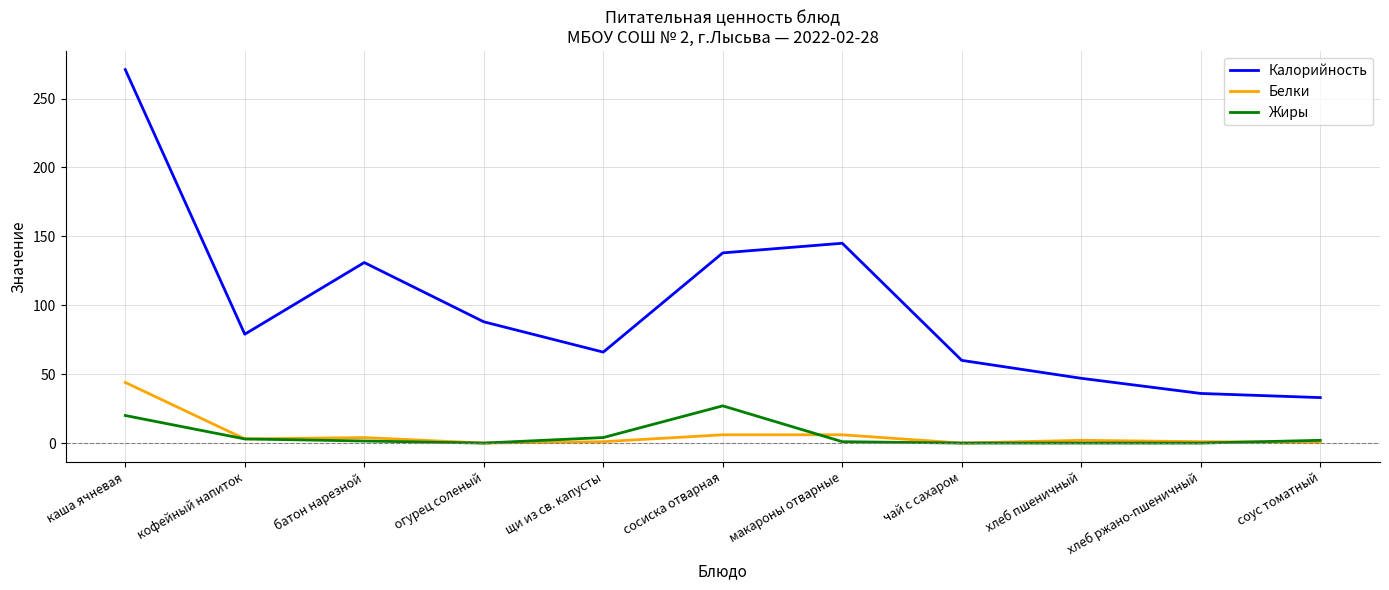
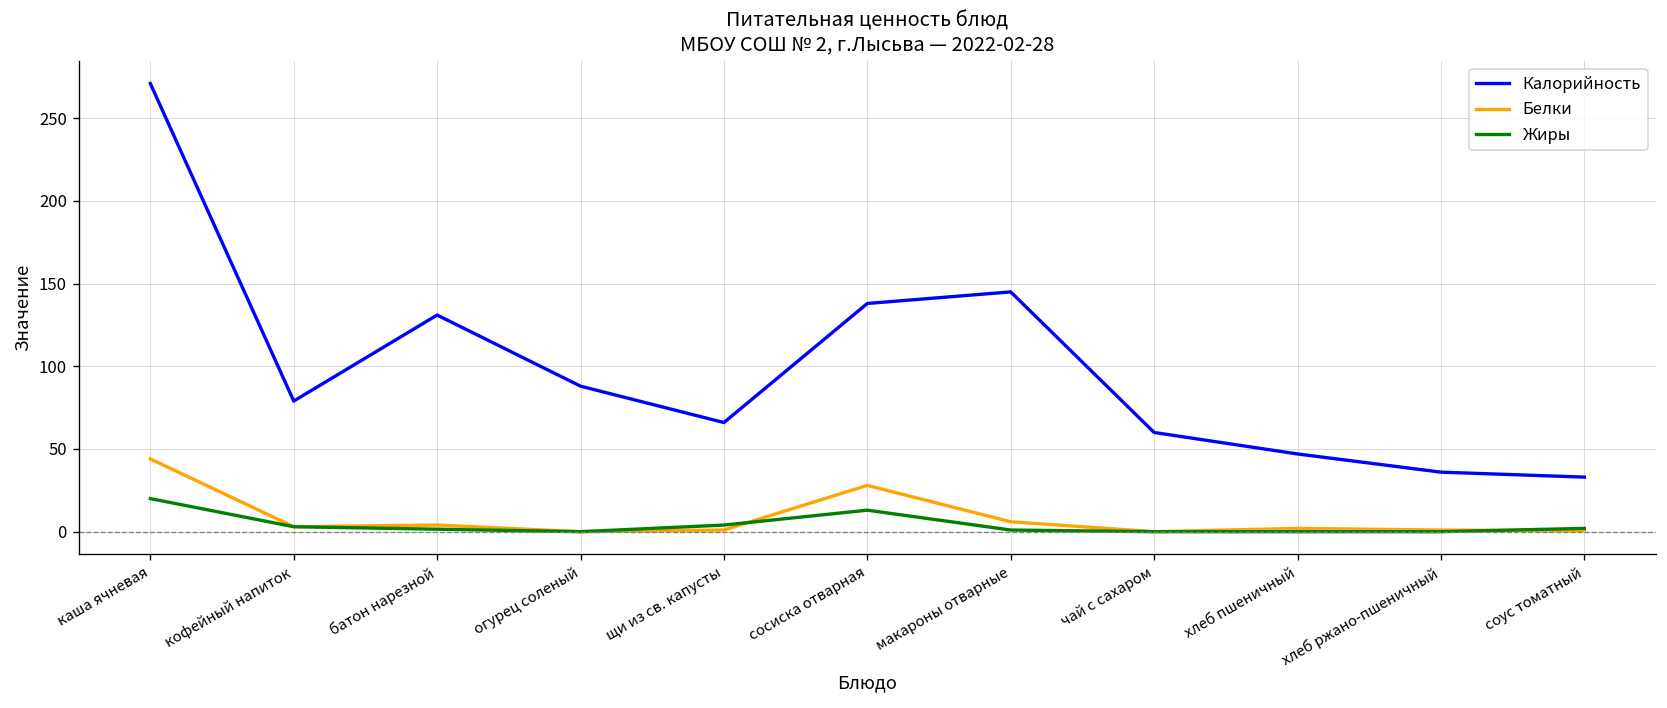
  {
    "Калорийность": {
      "каша ячневая": 271,
      "кофейный напиток": 79,
      "батон нарезной": 131,
      "огурец соленый": 88,
      "щи из св. капусты": 66,
      "сосиска отварная": 138,
      "макароны отварные": 145,
      "чай с сахаром": 60,
      "хлеб пшеничный": 47,
      "хлеб ржано-пшеничный": 36,
      "соус томатный": 33
    },
    "Белки": {
      "каша ячневая": 44,
      "батон нарезной": 4,
      "щи из св. капусты": 1,
-     "сосиска отварная": 6,
+     "сосиска отварная": 28,
      "макароны отварные": 6,
      "хлеб пшеничный": 2
    },
    "Жиры": {
      "каша ячневая": 20,
      "батон нарезной": 2,
      "щи из св. капусты": 4,
-     "сосиска отварная": 27,
+     "сосиска отварная": 13,
      "макароны отварные": 1,
      "хлеб пшеничный": 0
    }
  }
